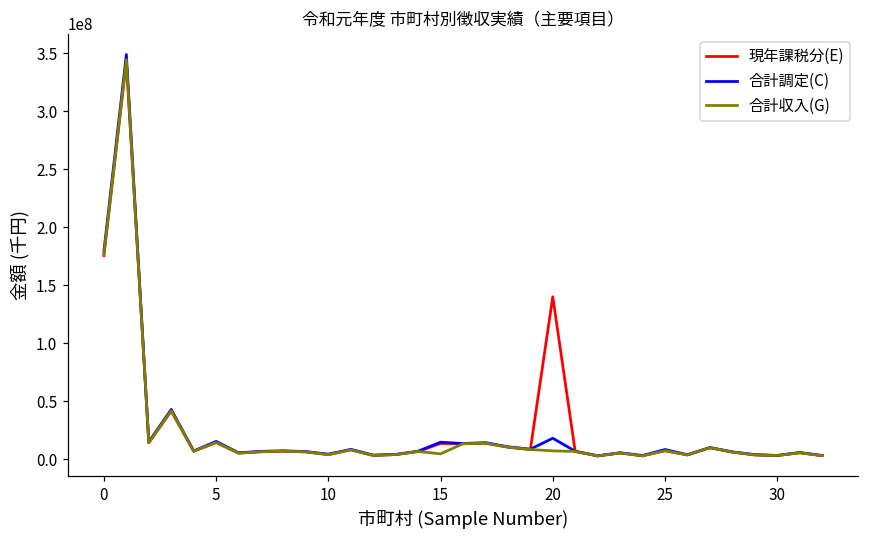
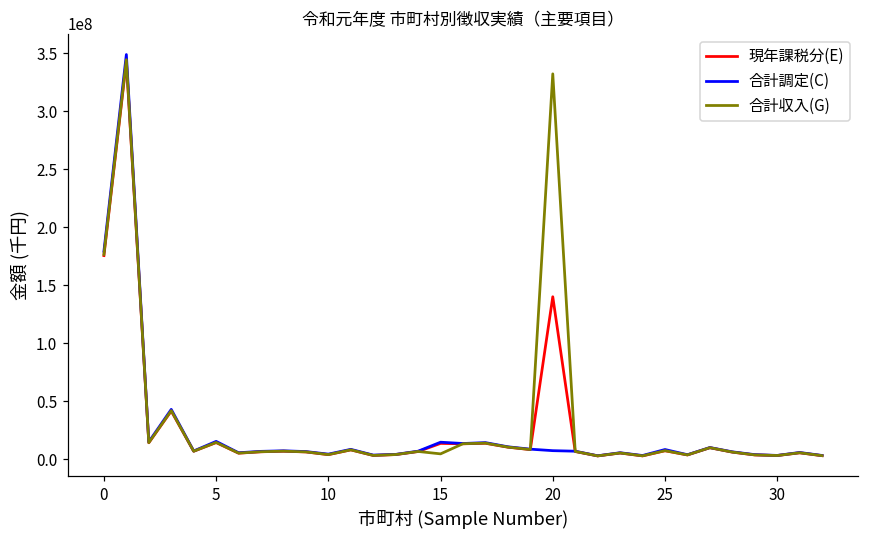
  {
    "現年課税分(E)": {
      "20": 140000000
    },
    "合計調定(C)": {
      "0": 179000000,
-     "20": 18000000
+     "20": 7000000
    },
    "合計収入(G)": {
      "15": 5000000,
-     "20": 7000000
+     "20": 332000000
    }
  }
